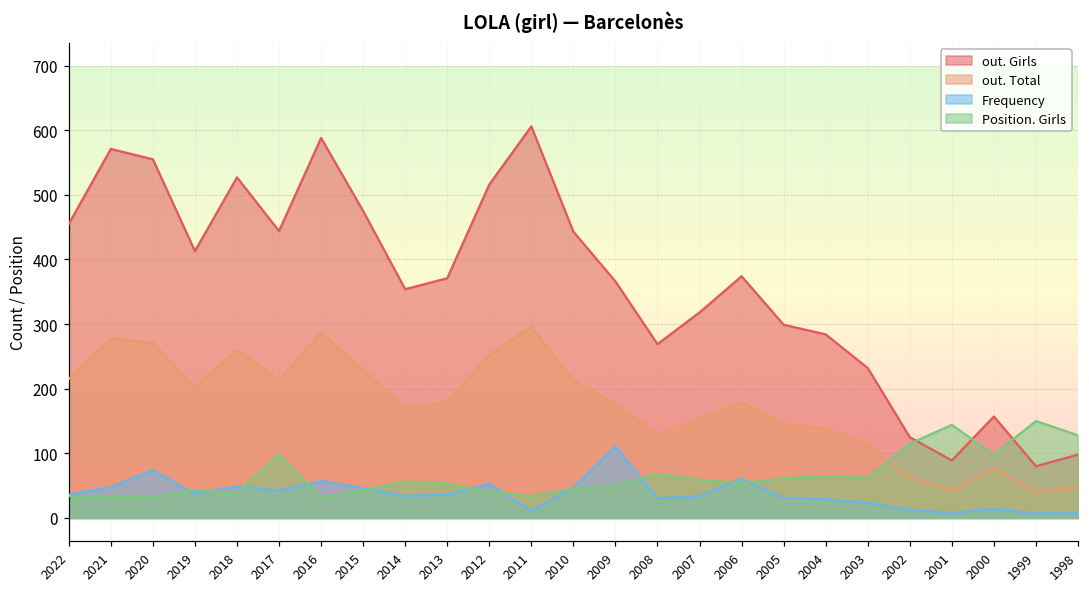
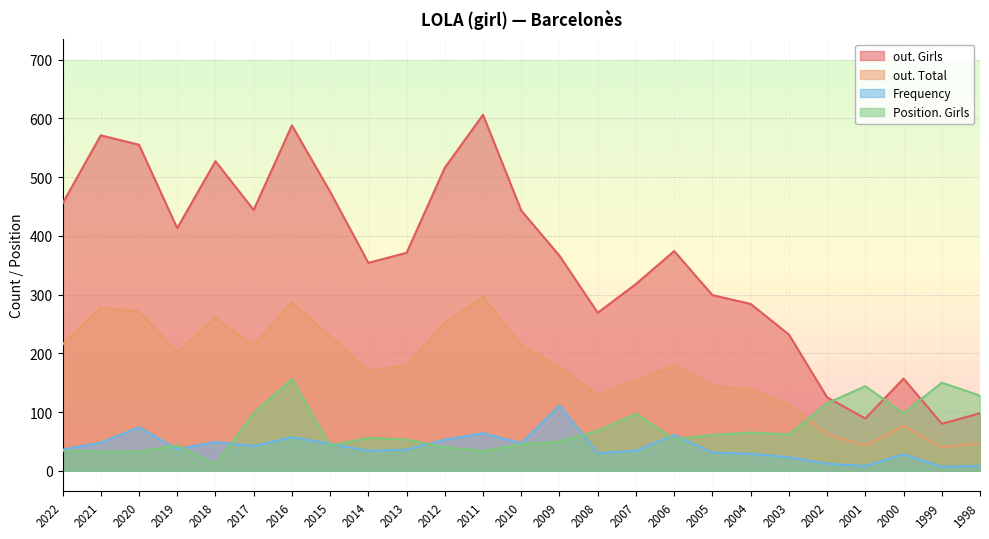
  {
    "Frequency": {
      "2021": 50,
      "2020": 70,
      "2019": 40,
      "2018": 50,
      "2017": 40,
      "2016": 60,
      "2014": 30,
      "2013": 40,
      "2012": 50,
-     "2011": 10,
+     "2011": 60,
      "2009": 110,
      "2008": 30,
      "2007": 30,
      "2006": 60,
      "2005": 30,
      "2004": 30,
      "2003": 20,
      "2002": 10,
      "2001": 10,
-     "2000": 10,
+     "2000": 30,
      "1999": 10,
      "1998": 10
    },
    "Position. Girls": {
      "2021": 30,
      "2020": 30,
      "2019": 40,
-     "2018": 40,
+     "2018": 10,
      "2017": 100,
-     "2016": 30,
+     "2016": 160,
      "2014": 60,
      "2013": 50,
      "2012": 40,
      "2011": 30,
      "2009": 50,
      "2008": 70,
-     "2007": 60,
+     "2007": 100,
      "2006": 50,
      "2005": 60,
      "2004": 70,
      "2003": 60,
      "2002": 120,
      "2001": 140,
      "2000": 100,
      "1999": 150,
      "1998": 130
    }
  }
